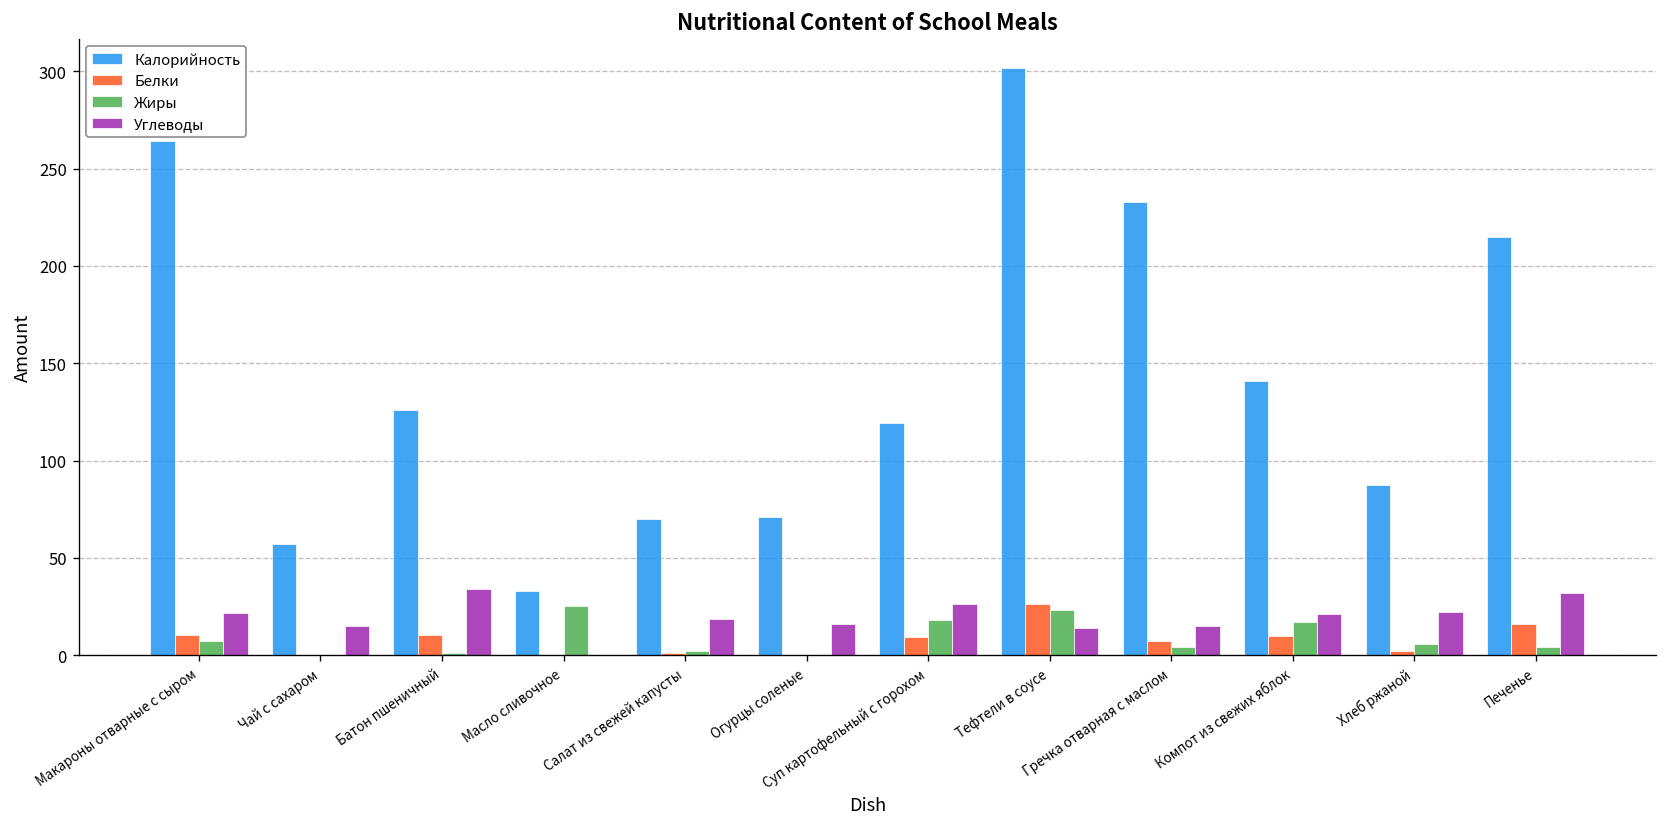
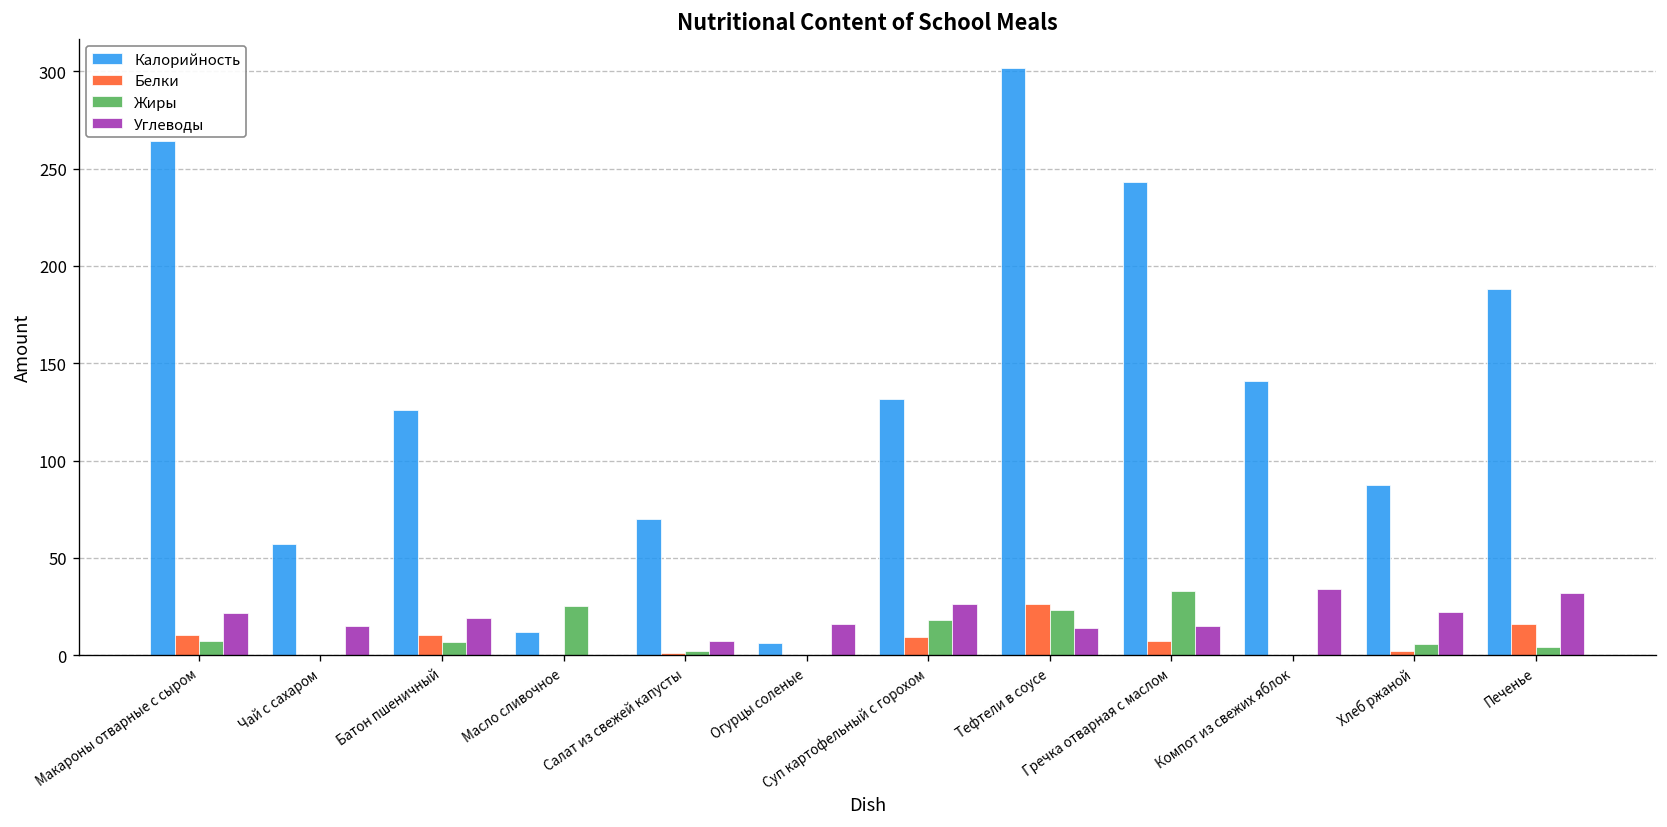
  {
    "Калорийность": {
      "Чай с сахаром": 57,
      "Батон пшеничный": 126,
-     "Масло сливочное": 33,
+     "Масло сливочное": 12,
      "Салат из свежей капусты": 70,
-     "Огурцы соленые": 71,
-     "Суп картофельный с горохом": 119,
+     "Огурцы соленые": 6,
+     "Суп картофельный с горохом": 132,
      "Тефтели в соусе": 302,
-     "Гречка отварная с маслом": 233,
+     "Гречка отварная с маслом": 243,
      "Компот из свежих яблок": 141,
      "Хлеб ржаной": 87,
-     "Печенье": 215
+     "Печенье": 188
    },
    "Белки": {
      "Макароны отварные с сыром": 10,
      "Чай с сахаром": 0,
      "Батон пшеничный": 10,
      "Огурцы соленые": 0,
      "Суп картофельный с горохом": 9,
      "Тефтели в соусе": 26,
      "Гречка отварная с маслом": 7,
-     "Компот из свежих яблок": 10,
+     "Компот из свежих яблок": 0,
      "Хлеб ржаной": 2,
      "Печенье": 16
    },
    "Жиры": {
      "Макароны отварные с сыром": 7,
      "Чай с сахаром": 0,
-     "Батон пшеничный": 1,
+     "Батон пшеничный": 7,
      "Масло сливочное": 25,
      "Салат из свежей капусты": 2,
      "Огурцы соленые": 0,
      "Суп картофельный с горохом": 18,
      "Тефтели в соусе": 23,
-     "Гречка отварная с маслом": 4,
-     "Компот из свежих яблок": 17,
+     "Гречка отварная с маслом": 33,
+     "Компот из свежих яблок": 0,
      "Хлеб ржаной": 6,
      "Печенье": 4
    },
    "Углеводы": {
      "Макароны отварные с сыром": 22,
      "Чай с сахаром": 15,
-     "Батон пшеничный": 34,
-     "Салат из свежей капусты": 18,
+     "Батон пшеничный": 19,
+     "Салат из свежей капусты": 7,
      "Огурцы соленые": 16,
      "Суп картофельный с горохом": 26,
      "Тефтели в соусе": 14,
      "Гречка отварная с маслом": 15,
-     "Компот из свежих яблок": 21,
+     "Компот из свежих яблок": 34,
      "Хлеб ржаной": 22,
      "Печенье": 32
    }
  }
